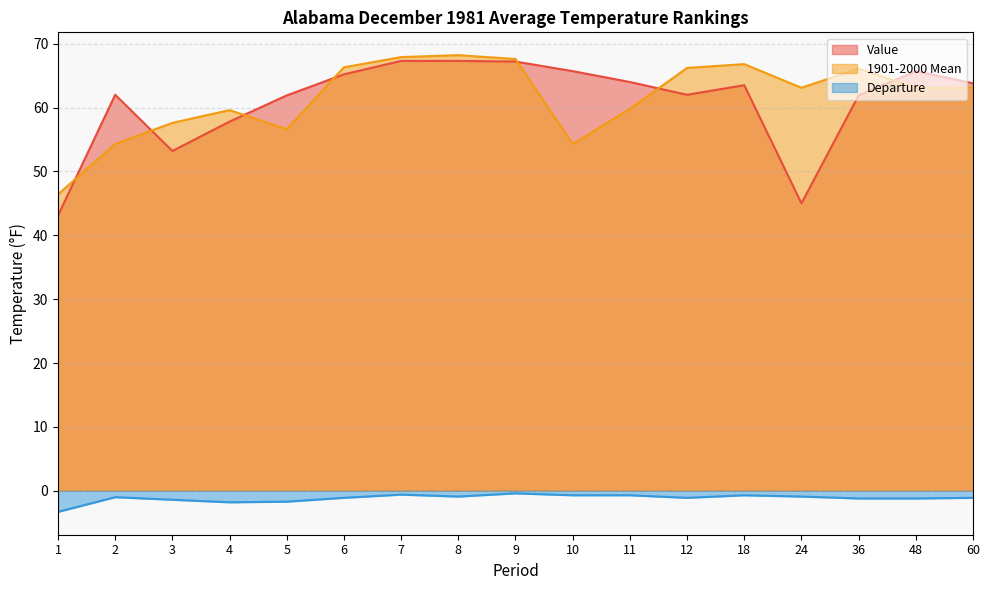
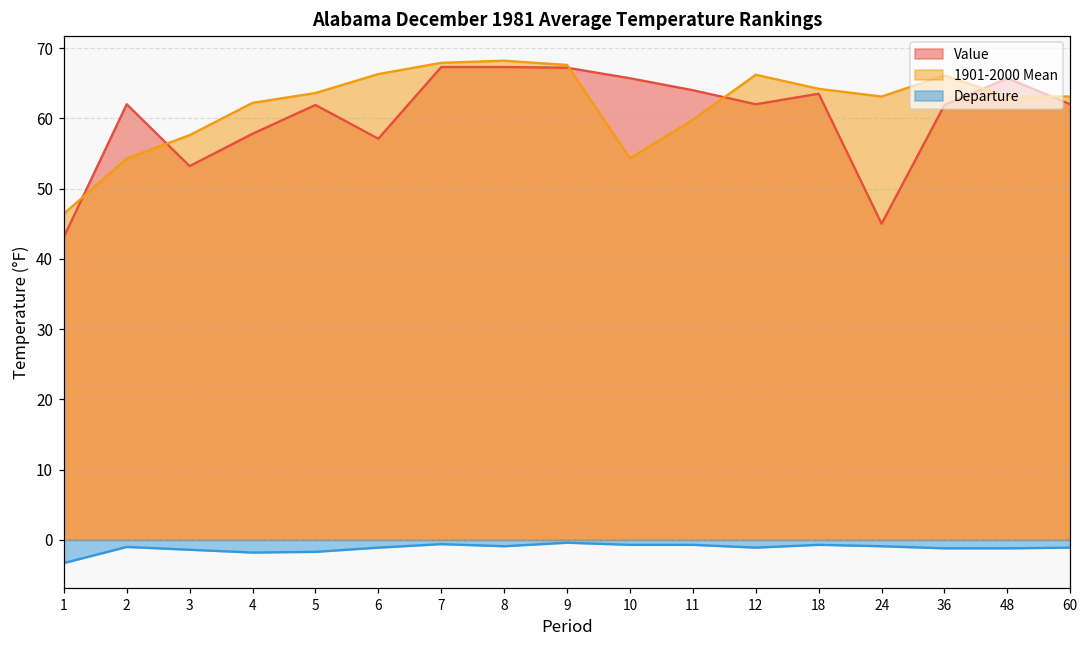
  {
    "Value": {
      "1": 43,
      "2": 62,
      "3": 53,
      "4": 58,
      "5": 62,
-     "6": 65,
+     "6": 57,
      "7": 67,
      "8": 67,
      "9": 67,
      "10": 66,
      "11": 64,
      "12": 62,
      "18": 64,
      "24": 45,
-     "60": 64
+     "60": 62
    },
    "1901-2000 Mean": {
      "1": 46,
      "2": 54,
      "3": 58,
-     "4": 60,
-     "5": 57,
+     "4": 62,
+     "5": 64,
      "6": 66,
      "7": 68,
      "8": 68,
      "9": 68,
      "10": 54,
      "11": 60,
      "12": 66,
-     "18": 67,
+     "18": 64,
      "24": 63,
      "60": 63
    }
  }
